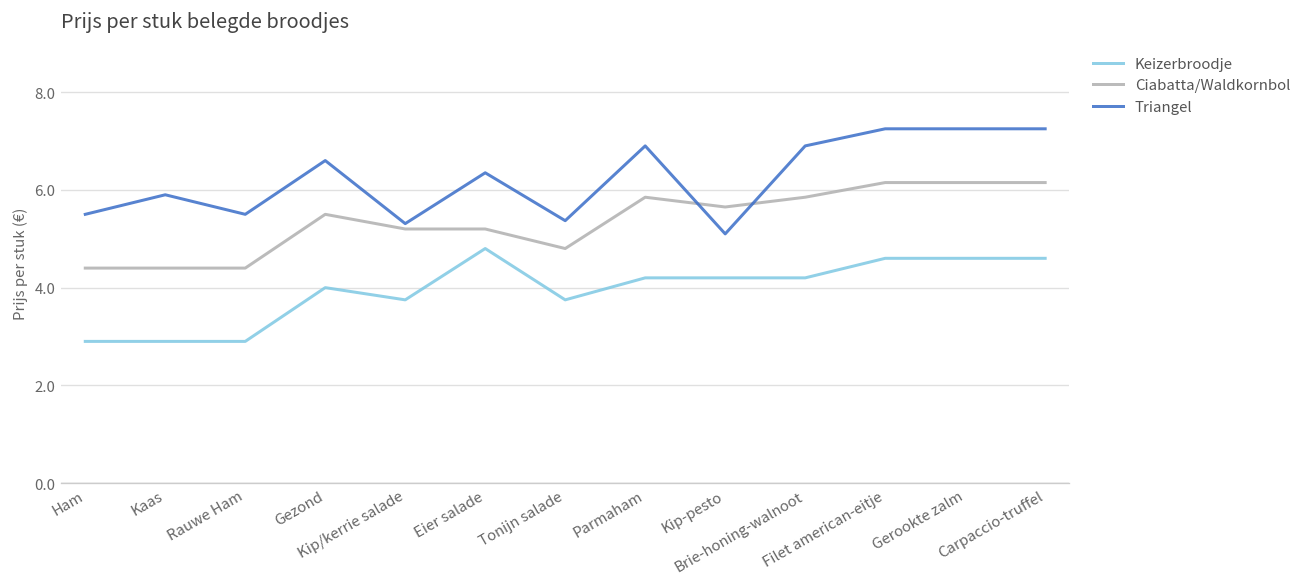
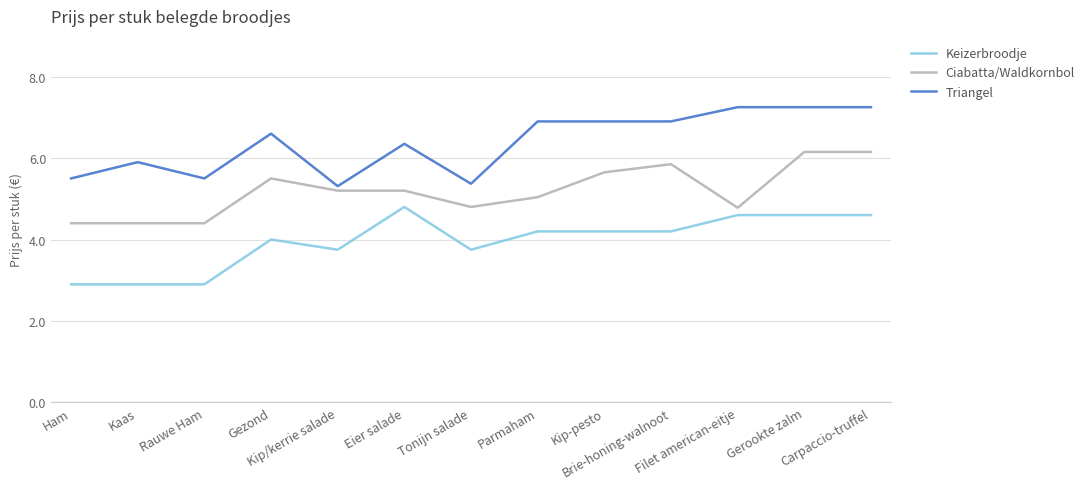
  {
    "Keizerbroodje": {
      "Ham": 2.9,
      "Kaas": 2.9,
      "Rauwe Ham": 2.9,
      "Gezond": 4.0,
      "Kip/kerrie salade": 3.8,
      "Eier salade": 4.8,
      "Tonijn salade": 3.8,
      "Parmaham": 4.2,
      "Kip-pesto": 4.2,
      "Brie-honing-walnoot": 4.2,
      "Filet american-eitje": 4.6,
      "Gerookte zalm": 4.6,
      "Carpaccio-truffel": 4.6
    },
    "Ciabatta/Waldkornbol": {
      "Ham": 4.4,
      "Kaas": 4.4,
      "Rauwe Ham": 4.4,
      "Gezond": 5.5,
      "Kip/kerrie salade": 5.2,
      "Eier salade": 5.2,
      "Tonijn salade": 4.8,
-     "Parmaham": 5.9,
+     "Parmaham": 5.0,
      "Kip-pesto": 5.7,
      "Brie-honing-walnoot": 5.9,
-     "Filet american-eitje": 6.2,
+     "Filet american-eitje": 4.8,
      "Gerookte zalm": 6.2,
      "Carpaccio-truffel": 6.2
    },
    "Triangel": {
      "Ham": 5.5,
      "Kaas": 5.9,
      "Rauwe Ham": 5.5,
      "Gezond": 6.6,
      "Kip/kerrie salade": 5.3,
      "Eier salade": 6.4,
      "Tonijn salade": 5.4,
      "Parmaham": 6.9,
-     "Kip-pesto": 5.1,
+     "Kip-pesto": 6.9,
      "Brie-honing-walnoot": 6.9,
      "Filet american-eitje": 7.3,
      "Gerookte zalm": 7.3,
      "Carpaccio-truffel": 7.3
    }
  }
